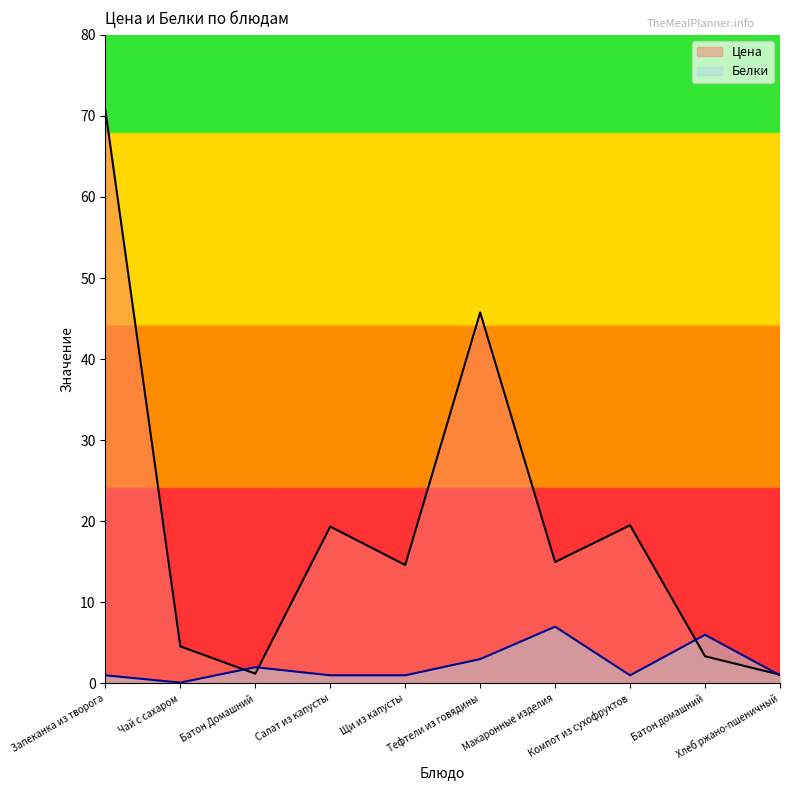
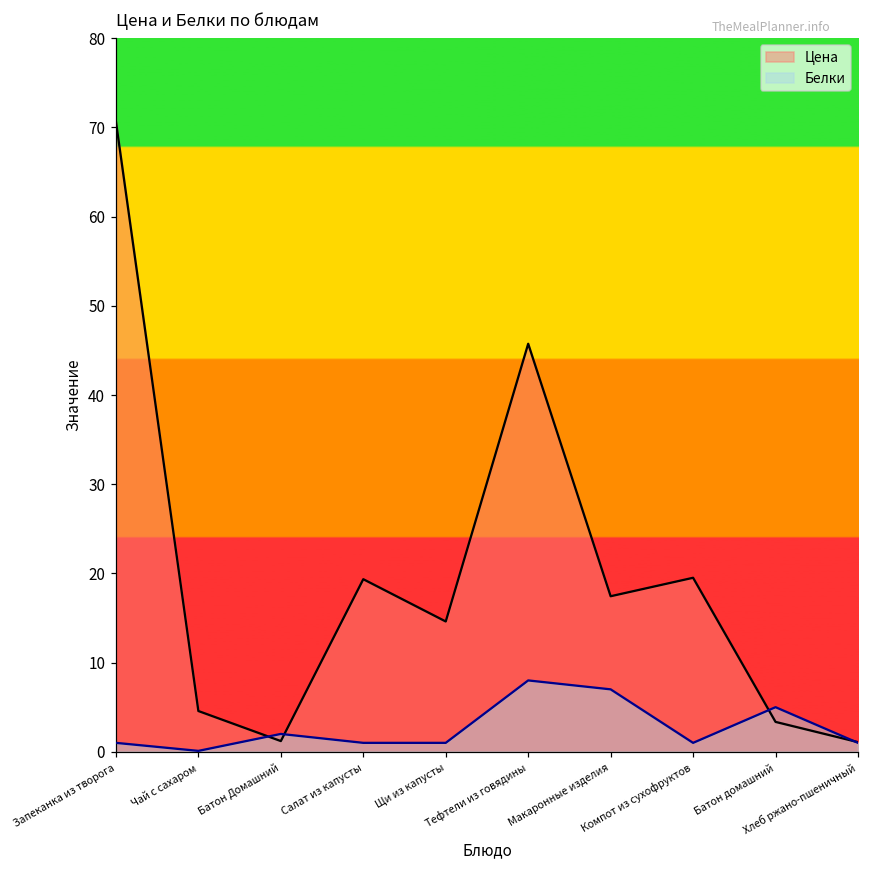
  {
    "Цена": {
      "Запеканка из творога": 71,
      "Чай с сахаром": 5,
      "Батон Домашний": 1,
      "Салат из капусты": 19,
      "Щи из капусты": 15,
      "Тефтели из говядины": 46,
-     "Макаронные изделия": 15,
+     "Макаронные изделия": 17,
      "Компот из сухофруктов": 20,
      "Батон домашний": 3
    },
    "Белки": {
      "Запеканка из творога": 1,
      "Чай с сахаром": 0,
      "Батон Домашний": 2,
      "Салат из капусты": 1,
      "Щи из капусты": 1,
-     "Тефтели из говядины": 3,
+     "Тефтели из говядины": 8,
      "Макаронные изделия": 7,
      "Компот из сухофруктов": 1,
-     "Батон домашний": 6
+     "Батон домашний": 5
    }
  }
